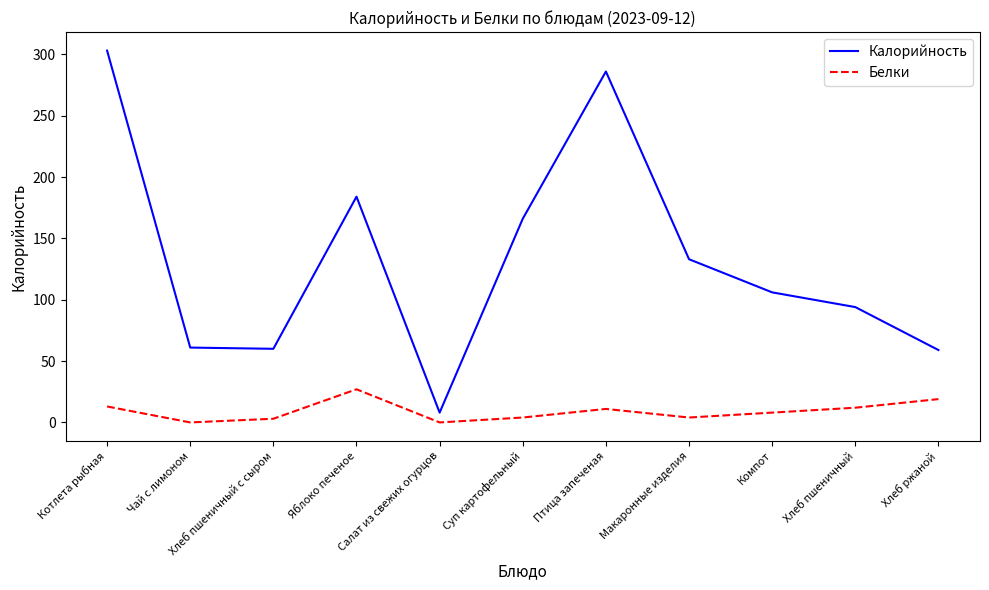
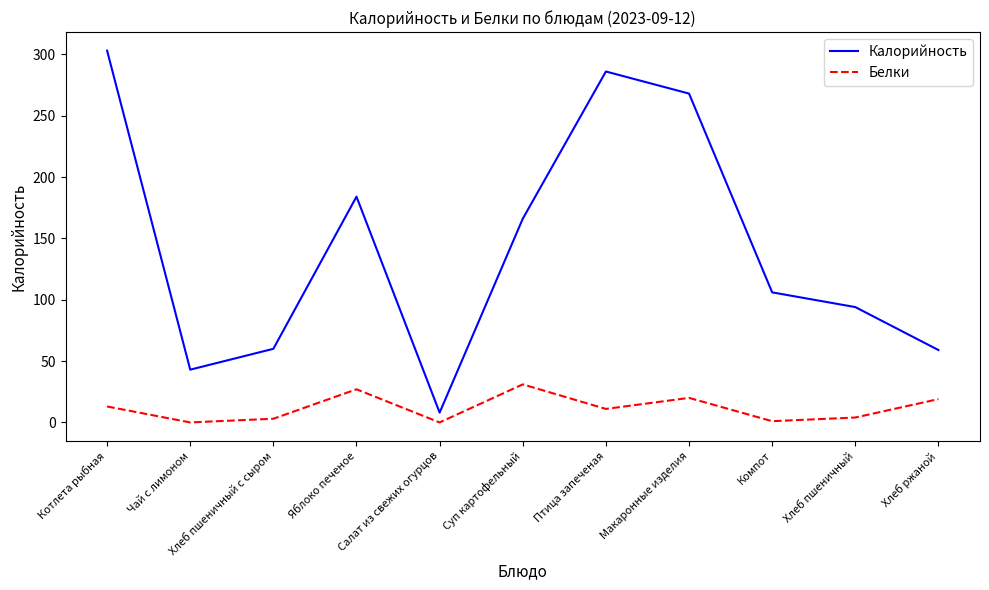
  {
    "Калорийность": {
      "Котлета рыбная": 303,
-     "Чай с лимоном": 61,
+     "Чай с лимоном": 43,
      "Хлеб пшеничный с сыром": 60,
      "Яблоко печеное": 184,
      "Салат из свежих огурцов": 8,
      "Суп картофельный": 166,
      "Птица запеченая": 286,
-     "Макаронные изделия": 133,
+     "Макаронные изделия": 268,
      "Компот": 106,
      "Хлеб пшеничный": 94,
      "Хлеб ржаной": 59
    },
    "Белки": {
      "Котлета рыбная": 13,
      "Чай с лимоном": 0,
      "Хлеб пшеничный с сыром": 3,
      "Яблоко печеное": 27,
      "Салат из свежих огурцов": 0,
-     "Суп картофельный": 4,
+     "Суп картофельный": 31,
      "Птица запеченая": 11,
-     "Макаронные изделия": 4,
-     "Компот": 8,
-     "Хлеб пшеничный": 12,
+     "Макаронные изделия": 20,
+     "Компот": 1,
+     "Хлеб пшеничный": 4,
      "Хлеб ржаной": 19
    }
  }
